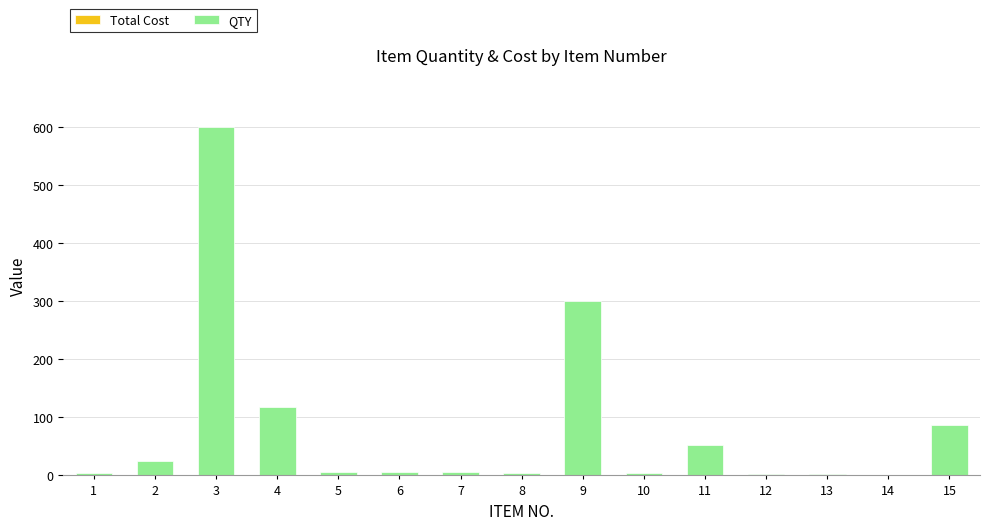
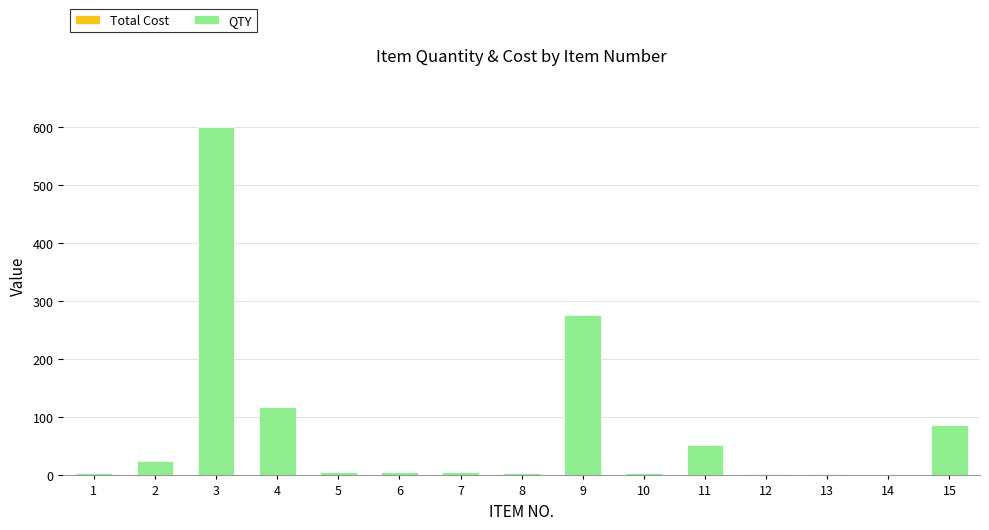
  {
    "Total Cost": {
      "1": 0,
      "2": 0,
      "3": 0,
      "4": 0,
      "5": 0,
      "6": 0,
      "7": 0,
      "8": 0,
      "9": 0,
      "10": 0,
      "11": 0,
      "12": 0,
      "13": 0,
      "14": 0,
      "15": 0
    },
    "QTY": {
      "1": 10,
      "2": 20,
      "3": 600,
      "4": 120,
      "5": 10,
      "6": 10,
      "7": 10,
      "8": 10,
-     "9": 300,
+     "9": 280,
      "10": 10,
      "11": 50,
      "14": 0,
      "15": 90
    }
  }
